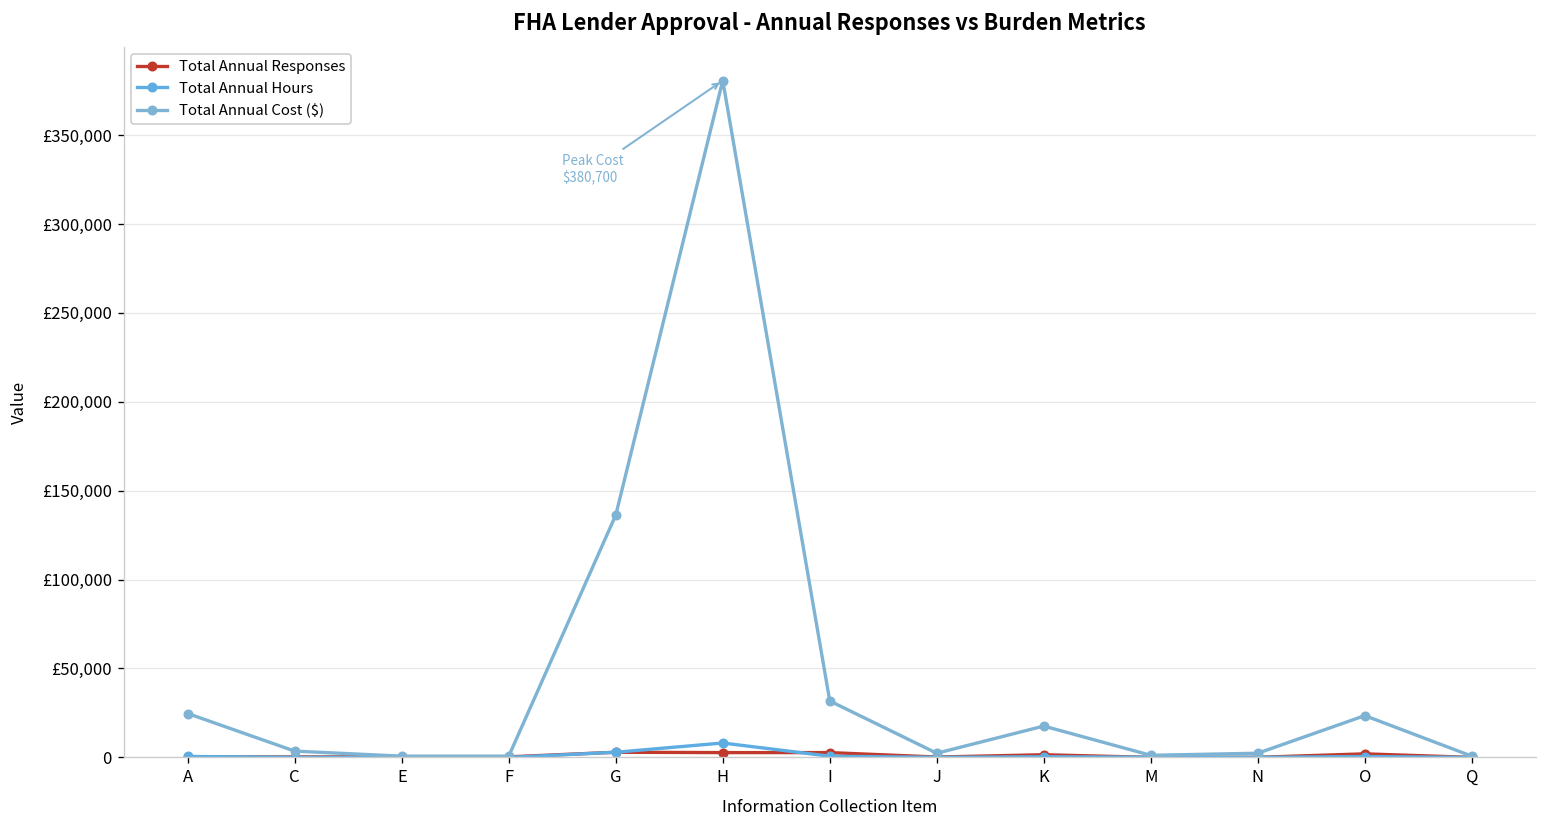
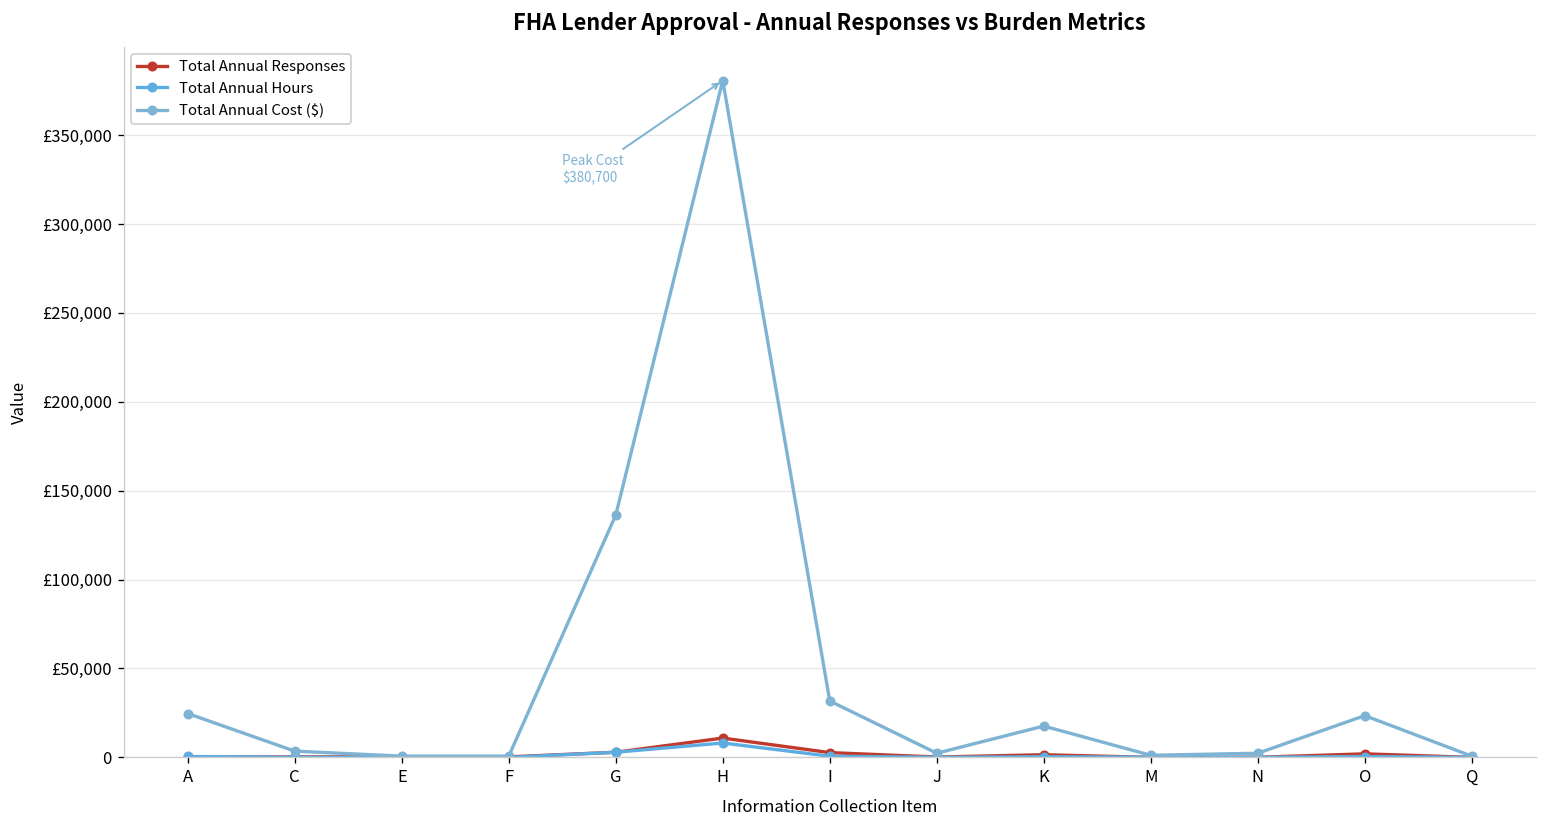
  {
    "Total Annual Responses": {
-     "H": "£3,000",
+     "H": "£11,000",
      "I": "£3,000"
    }
  }
